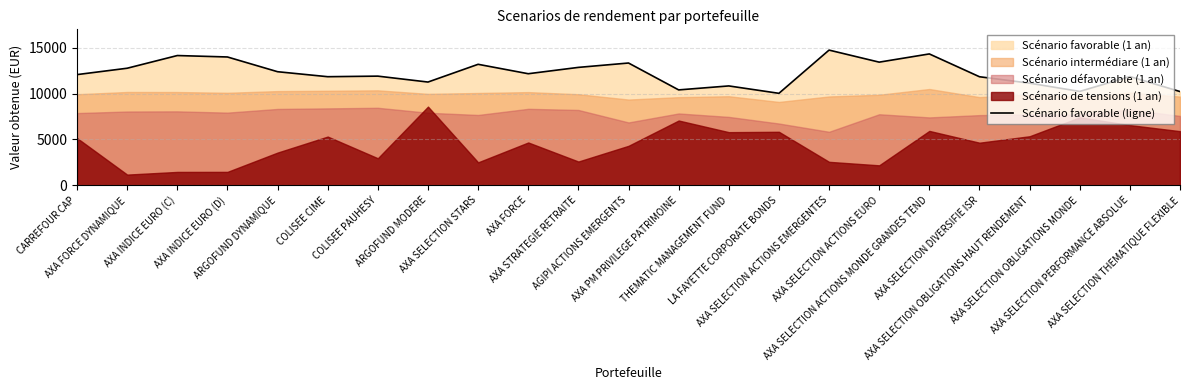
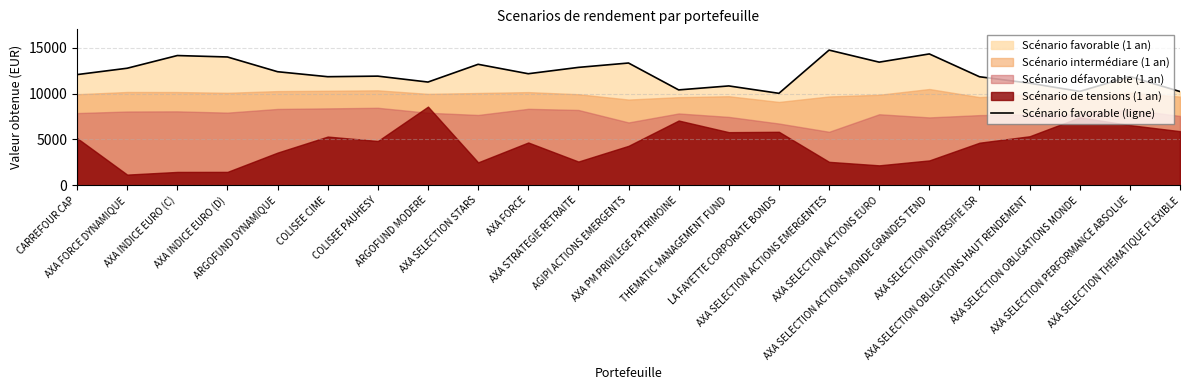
  {
    "Scénario de tensions (1 an)": {
      "CARREFOUR CAP": 5000,
      "AXA FORCE DYNAMIQUE": 1000,
      "AXA INDICE EURO (C)": 1000,
      "AXA INDICE EURO (D)": 1000,
      "ARGOFUND DYNAMIQUE": 4000,
      "COLISEE CIME": 5000,
-     "COLISEE PAUHESY": 3000,
+     "COLISEE PAUHESY": 5000,
      "ARGOFUND MODERE": 9000,
      "AXA SELECTION STARS": 2000,
      "AXA FORCE": 5000,
      "AXA STRATEGIE RETRAITE": 3000,
      "AGIPI ACTIONS EMERGENTS": 4000,
      "AXA PM PRIVILEGE PATRIMOINE": 7000,
      "THEMATIC MANAGEMENT FUND": 6000,
      "LA FAYETTE CORPORATE BONDS": 6000,
      "AXA SELECTION ACTIONS EMERGENTES": 3000,
      "AXA SELECTION ACTIONS EURO": 2000,
-     "AXA SELECTION ACTIONS MONDE GRANDES TEND": 6000,
+     "AXA SELECTION ACTIONS MONDE GRANDES TEND": 3000,
      "AXA SELECTION DIVERSIFIE ISR": 5000,
      "AXA SELECTION OBLIGATIONS HAUT RENDEMENT": 5000,
      "AXA SELECTION PERFORMANCE ABSOLUE": 7000,
      "AXA SELECTION THEMATIQUE FLEXIBLE": 6000
    }
  }
